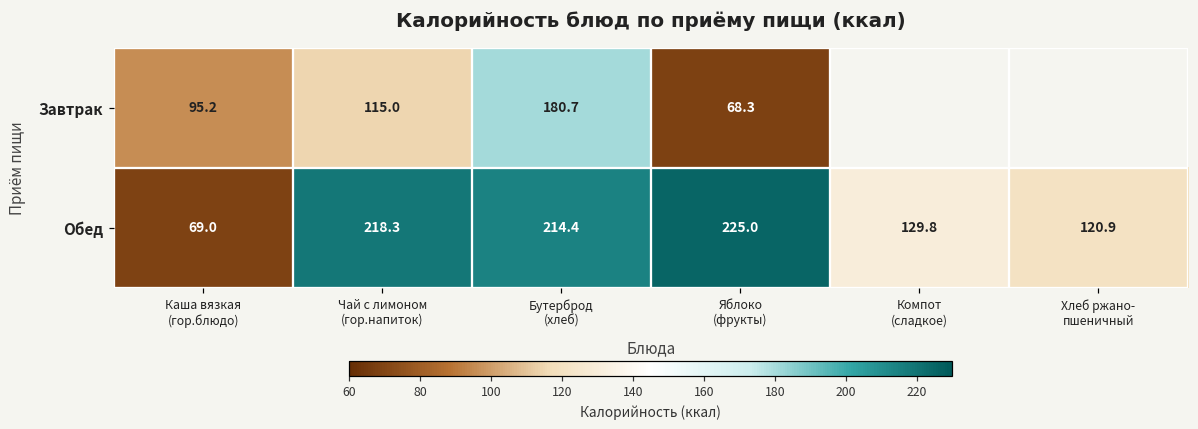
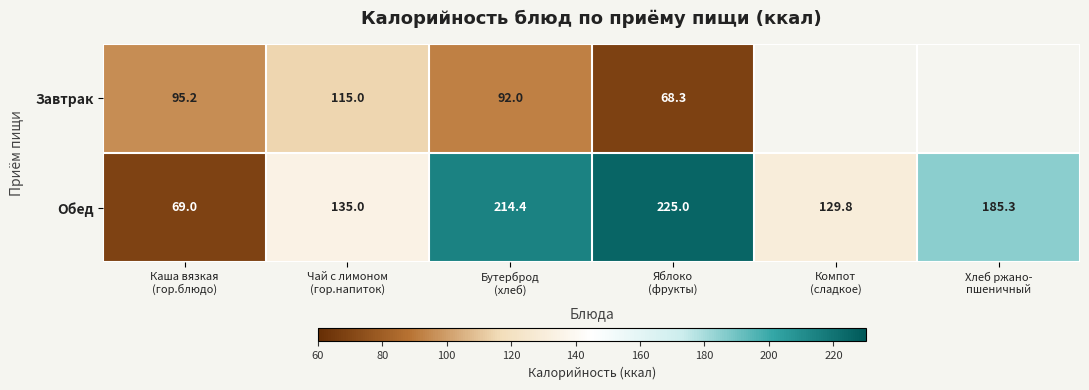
  {
    "Завтрак": {
      "Каша вязкая (гор.блюдо)": 95.2,
      "Чай с лимоном (гор.напиток)": 115.0,
-     "Бутерброд (хлеб)": 180.7,
+     "Бутерброд (хлеб)": 92.0,
      "Яблоко (фрукты)": 68.3
    },
    "Обед": {
      "Каша вязкая (гор.блюдо)": 69.0,
-     "Чай с лимоном (гор.напиток)": 218.3,
+     "Чай с лимоном (гор.напиток)": 135.0,
      "Бутерброд (хлеб)": 214.4,
      "Яблоко (фрукты)": 225.0,
      "Компот (сладкое)": 129.8,
-     "Хлеб ржано- пшеничный": 120.9
+     "Хлеб ржано- пшеничный": 185.3
    }
  }
